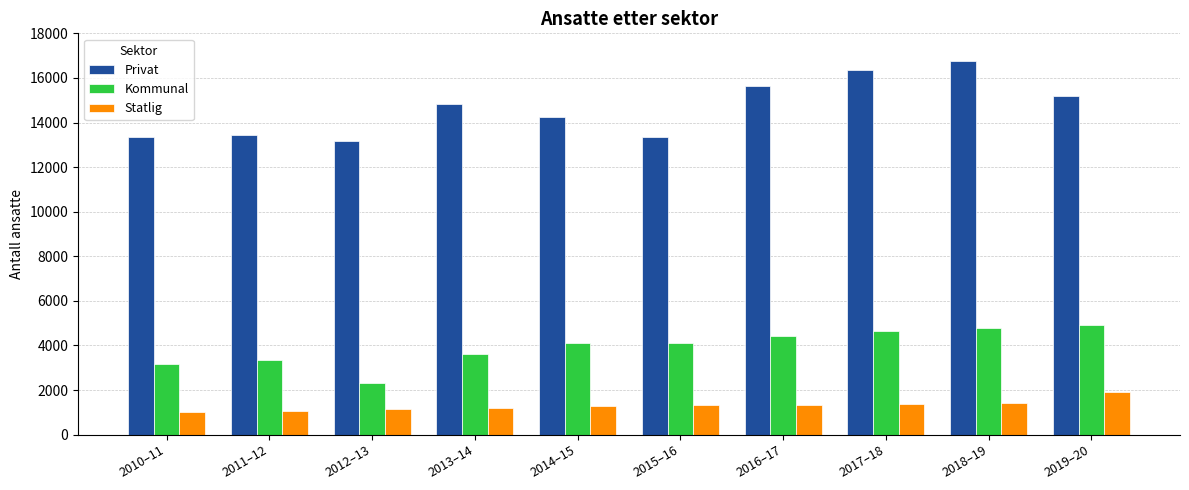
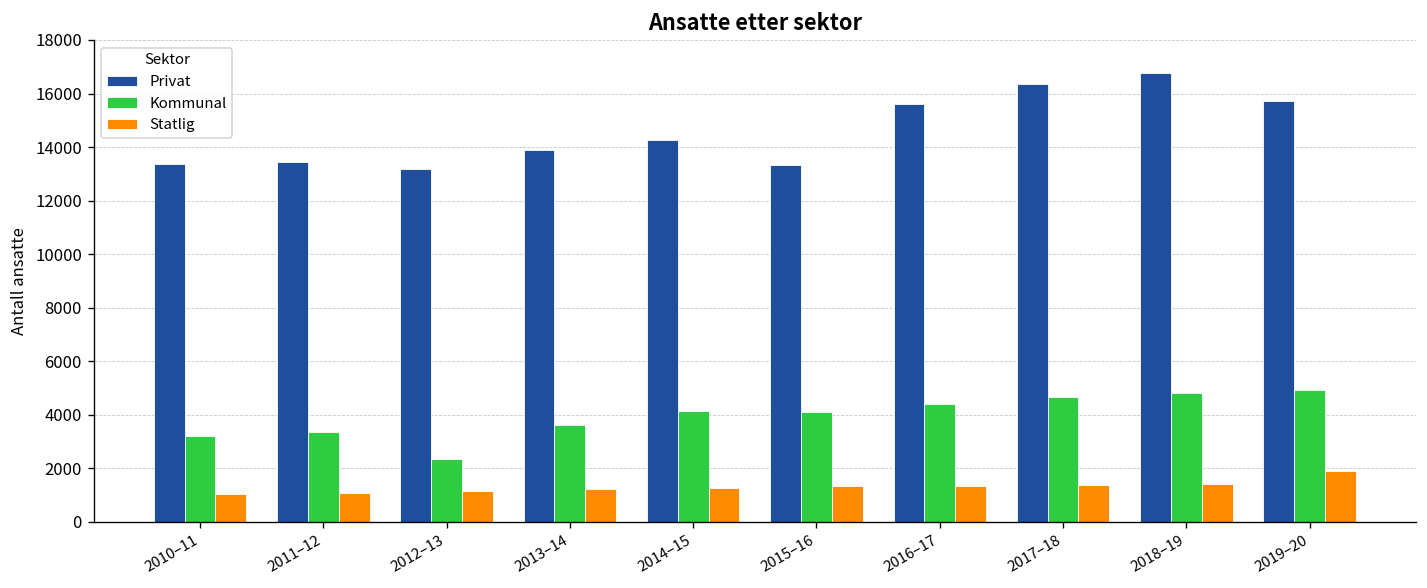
  {
    "Privat": {
      "2010–11": 13400,
      "2011–12": 13400,
      "2012–13": 13200,
-     "2013–14": 14800,
+     "2013–14": 13900,
      "2014–15": 14300,
      "2015–16": 13300,
      "2016–17": 15600,
      "2017–18": 16400,
      "2018–19": 16700,
-     "2019–20": 15200
+     "2019–20": 15700
    },
    "Kommunal": {
      "2010–11": 3200,
      "2011–12": 3300,
      "2012–13": 2300,
      "2013–14": 3600,
      "2014–15": 4100,
      "2015–16": 4100,
      "2016–17": 4400,
      "2017–18": 4700,
      "2018–19": 4800,
      "2019–20": 4900
    },
    "Statlig": {
      "2010–11": 1000,
      "2011–12": 1100,
      "2012–13": 1200,
      "2013–14": 1200,
      "2014–15": 1300,
      "2015–16": 1300,
      "2016–17": 1300,
      "2017–18": 1400,
      "2018–19": 1400,
      "2019–20": 1900
    }
  }
